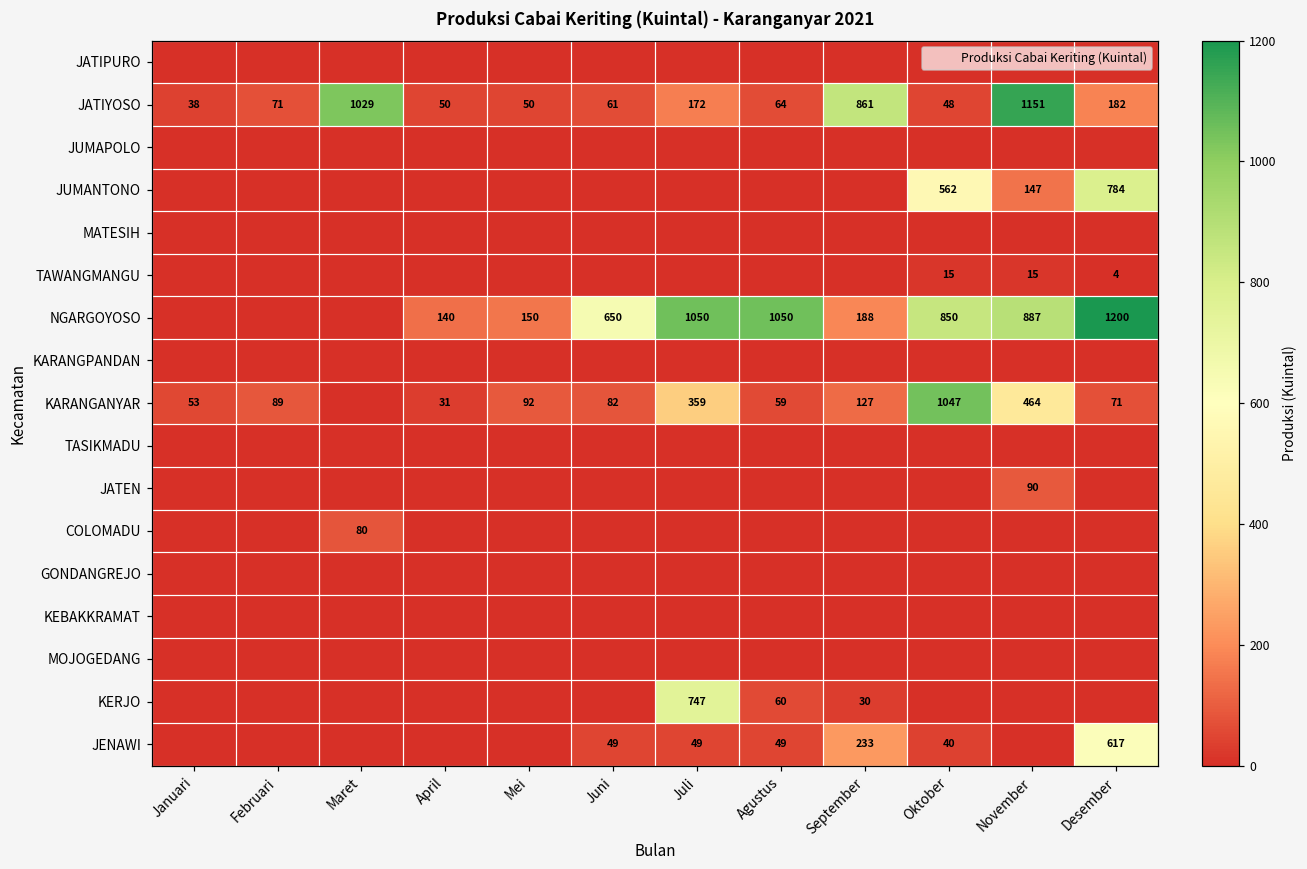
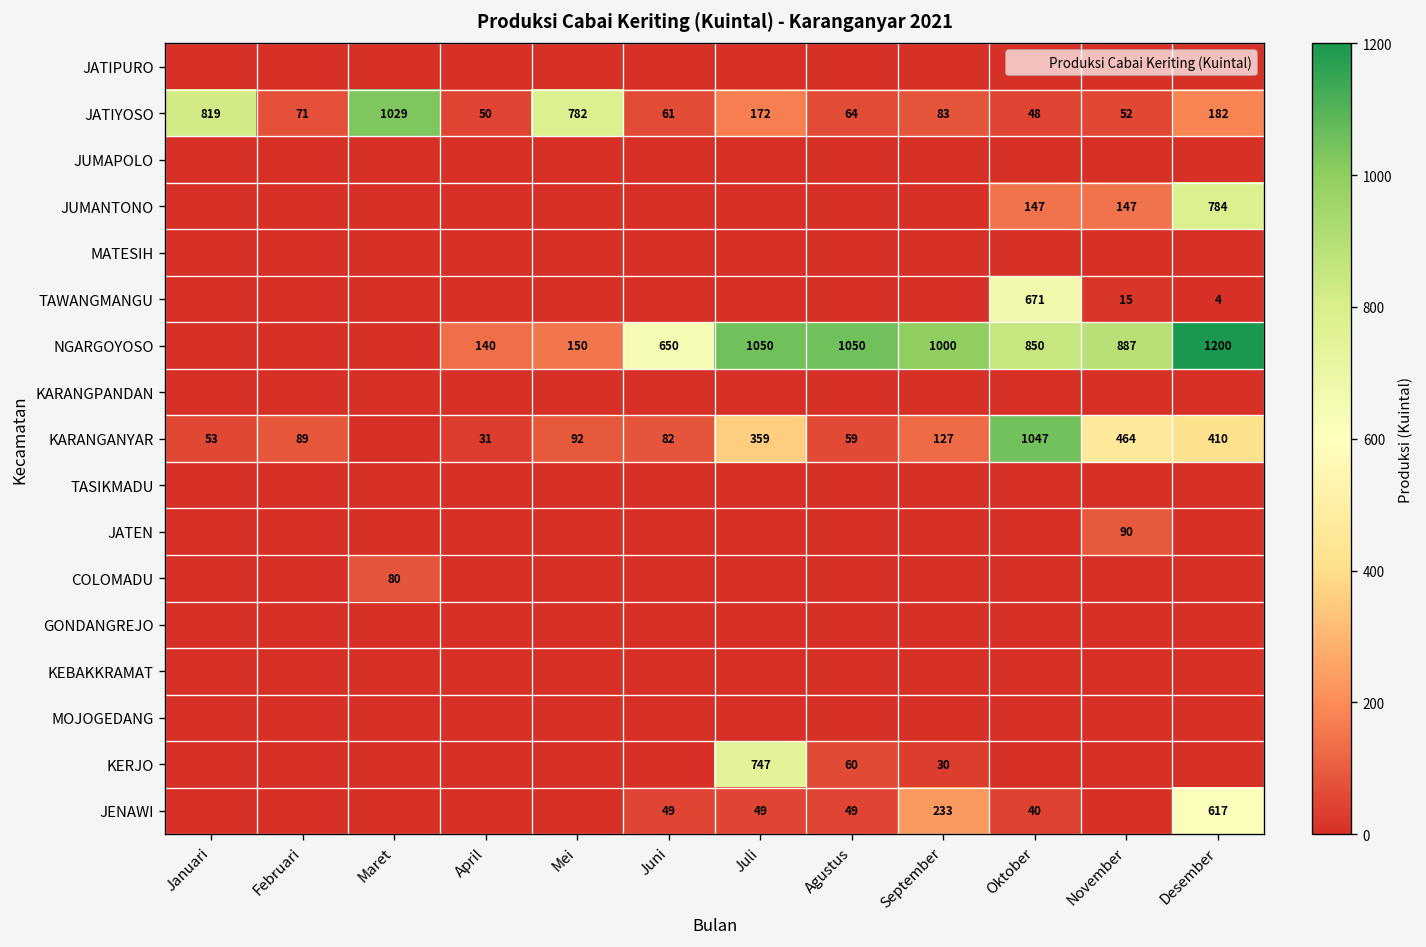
  {
    "JATIYOSO": {
-     "Januari": 38,
+     "Januari": 819,
      "Februari": 71,
      "Maret": 1029,
      "April": 50,
-     "Mei": 50,
+     "Mei": 782,
      "Juni": 61,
      "Juli": 172,
      "Agustus": 64,
-     "September": 861,
+     "September": 83,
      "Oktober": 48,
-     "November": 1151,
+     "November": 52,
      "Desember": 182
    },
    "JUMANTONO": {
-     "Oktober": 562,
+     "Oktober": 147,
      "November": 147,
      "Desember": 784
    },
    "TAWANGMANGU": {
-     "Oktober": 15,
+     "Oktober": 671,
      "November": 15,
      "Desember": 4
    },
    "NGARGOYOSO": {
      "April": 140,
      "Mei": 150,
      "Juni": 650,
      "Juli": 1050,
      "Agustus": 1050,
-     "September": 188,
+     "September": 1000,
      "Oktober": 850,
      "November": 887,
      "Desember": 1200
    },
    "KARANGANYAR": {
      "Januari": 53,
      "Februari": 89,
      "April": 31,
      "Mei": 92,
      "Juni": 82,
      "Juli": 359,
      "Agustus": 59,
      "September": 127,
      "Oktober": 1047,
      "November": 464,
-     "Desember": 71
+     "Desember": 410
    },
    "JATEN": {
      "November": 90
    },
    "COLOMADU": {
      "Maret": 80
    },
    "KERJO": {
      "Juli": 747,
      "Agustus": 60,
      "September": 30
    },
    "JENAWI": {
      "Juni": 49,
      "Juli": 49,
      "Agustus": 49,
      "September": 233,
      "Oktober": 40,
      "Desember": 617
    }
  }
